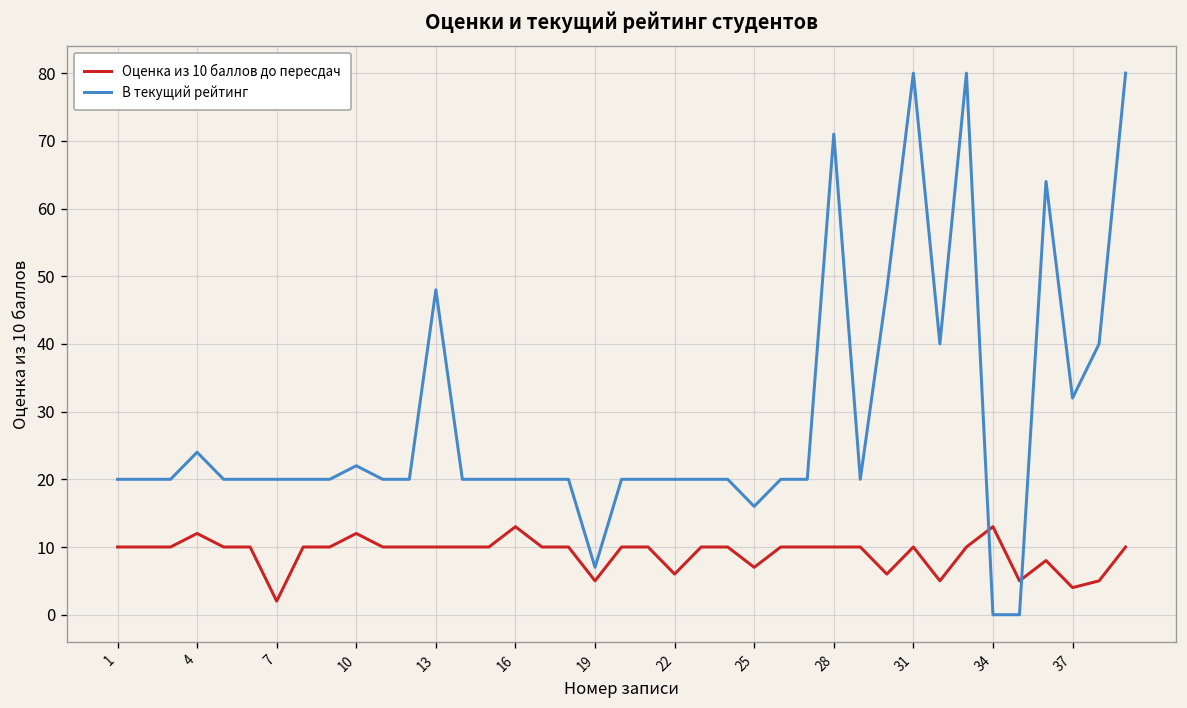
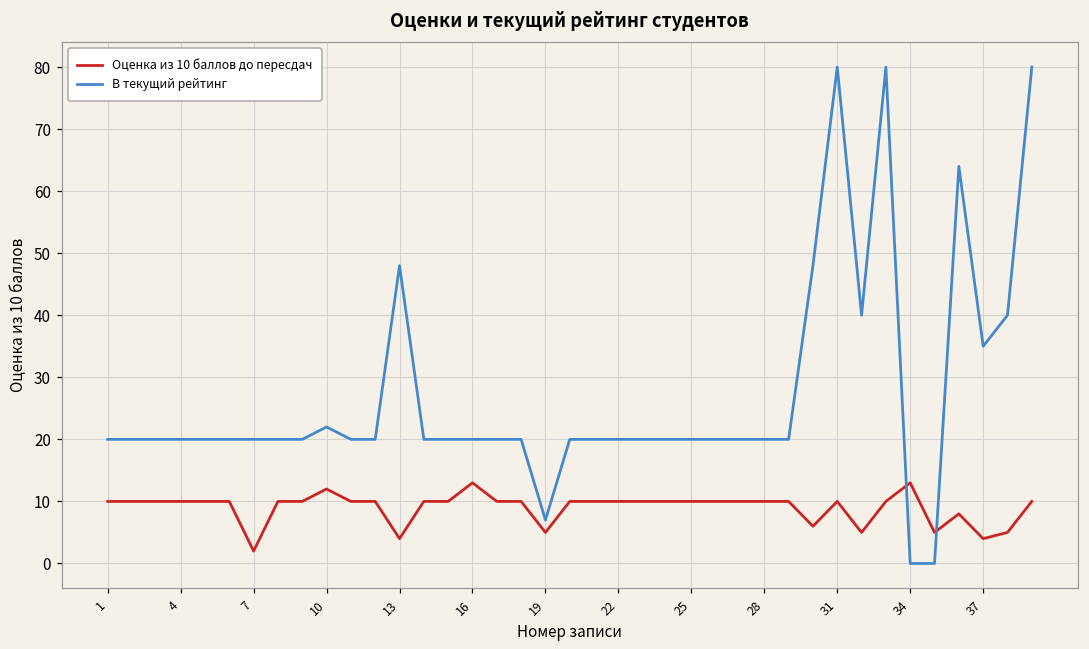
  {
    "Оценка из 10 баллов до пересдач": {
      "1": 10,
-     "4": 12,
+     "4": 10,
      "7": 2,
      "10": 12,
-     "13": 10,
+     "13": 4,
      "16": 13,
      "19": 5,
-     "22": 6,
-     "25": 7,
+     "22": 10,
+     "25": 10,
      "28": 10,
      "31": 10,
      "34": 13,
      "37": 4
    },
    "В текущий рейтинг": {
      "1": 20,
-     "4": 24,
+     "4": 20,
      "7": 20,
      "10": 22,
      "13": 48,
      "16": 20,
      "19": 7,
      "22": 20,
-     "25": 16,
-     "28": 71,
+     "25": 20,
+     "28": 20,
      "31": 80,
      "34": 0,
-     "37": 32
+     "37": 35
    }
  }
